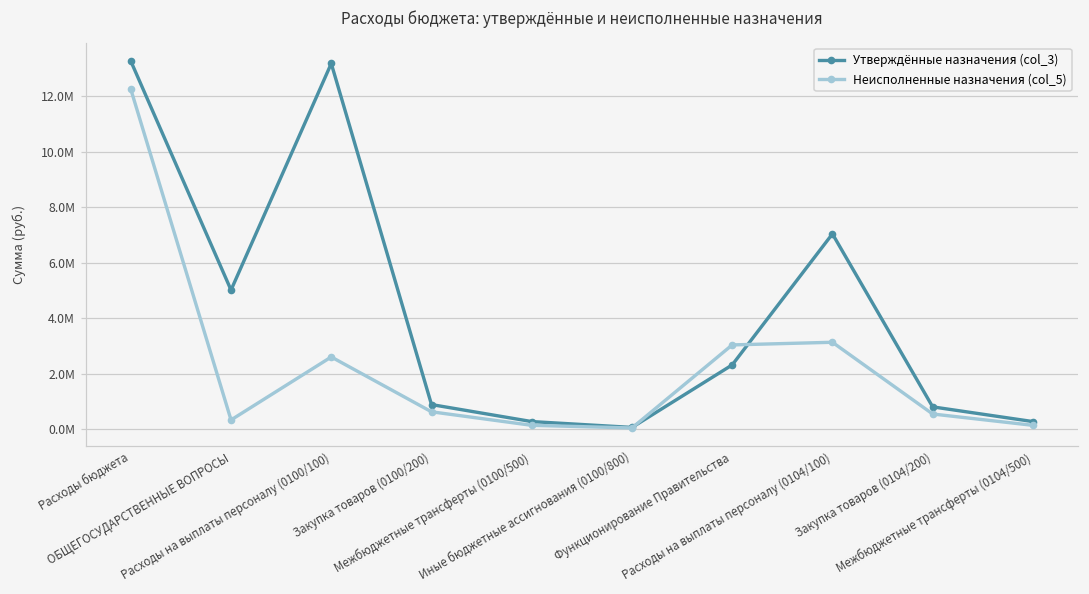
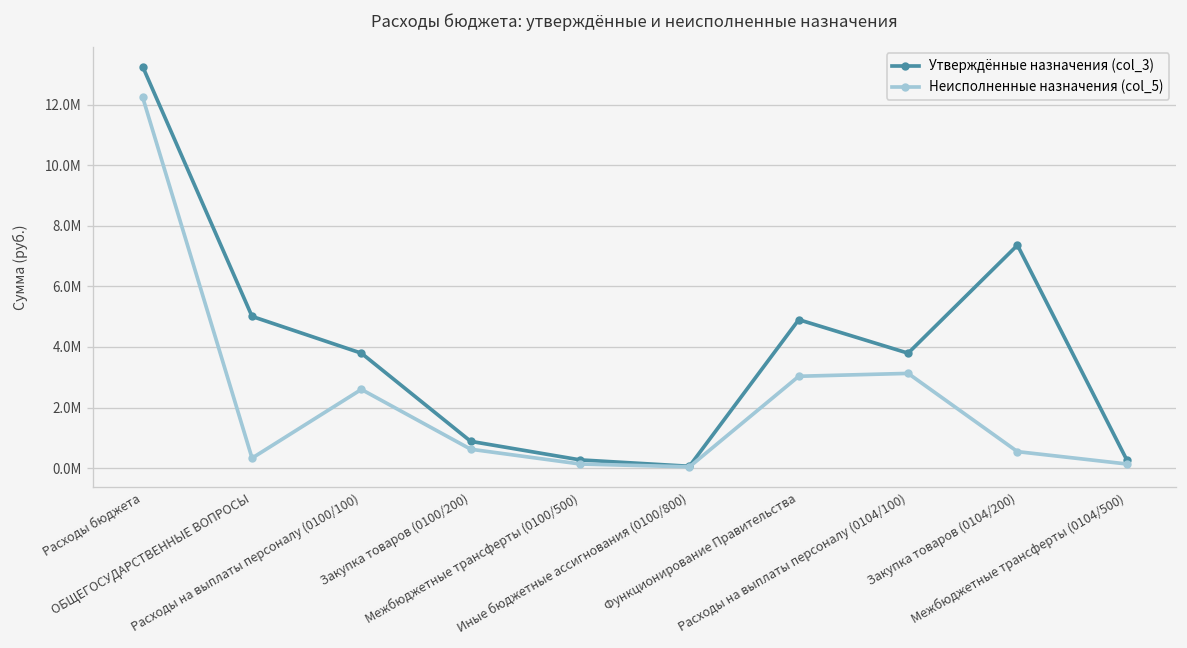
  {
    "Утверждённые назначения (col_3)": {
      "Расходы бюджета": 13300000,
      "ОБЩЕГОСУДАРСТВЕННЫЕ ВОПРОСЫ": 5000000,
-     "Расходы на выплаты персоналу (0100/100)": 13200000,
+     "Расходы на выплаты персоналу (0100/100)": 3800000,
      "Закупка товаров (0100/200)": 900000,
      "Межбюджетные трансферты (0100/500)": 300000,
-     "Функционирование Правительства": 2300000,
-     "Расходы на выплаты персоналу (0104/100)": 7000000,
-     "Закупка товаров (0104/200)": 800000,
+     "Функционирование Правительства": 4900000,
+     "Расходы на выплаты персоналу (0104/100)": 3800000,
+     "Закупка товаров (0104/200)": 7400000,
      "Межбюджетные трансферты (0104/500)": 300000
    },
    "Неисполненные назначения (col_5)": {
      "Расходы бюджета": 12200000,
      "ОБЩЕГОСУДАРСТВЕННЫЕ ВОПРОСЫ": 300000,
      "Расходы на выплаты персоналу (0100/100)": 2600000,
      "Закупка товаров (0100/200)": 600000,
      "Межбюджетные трансферты (0100/500)": 100000,
      "Функционирование Правительства": 3000000,
      "Расходы на выплаты персоналу (0104/100)": 3100000,
      "Закупка товаров (0104/200)": 500000,
      "Межбюджетные трансферты (0104/500)": 100000
    }
  }
